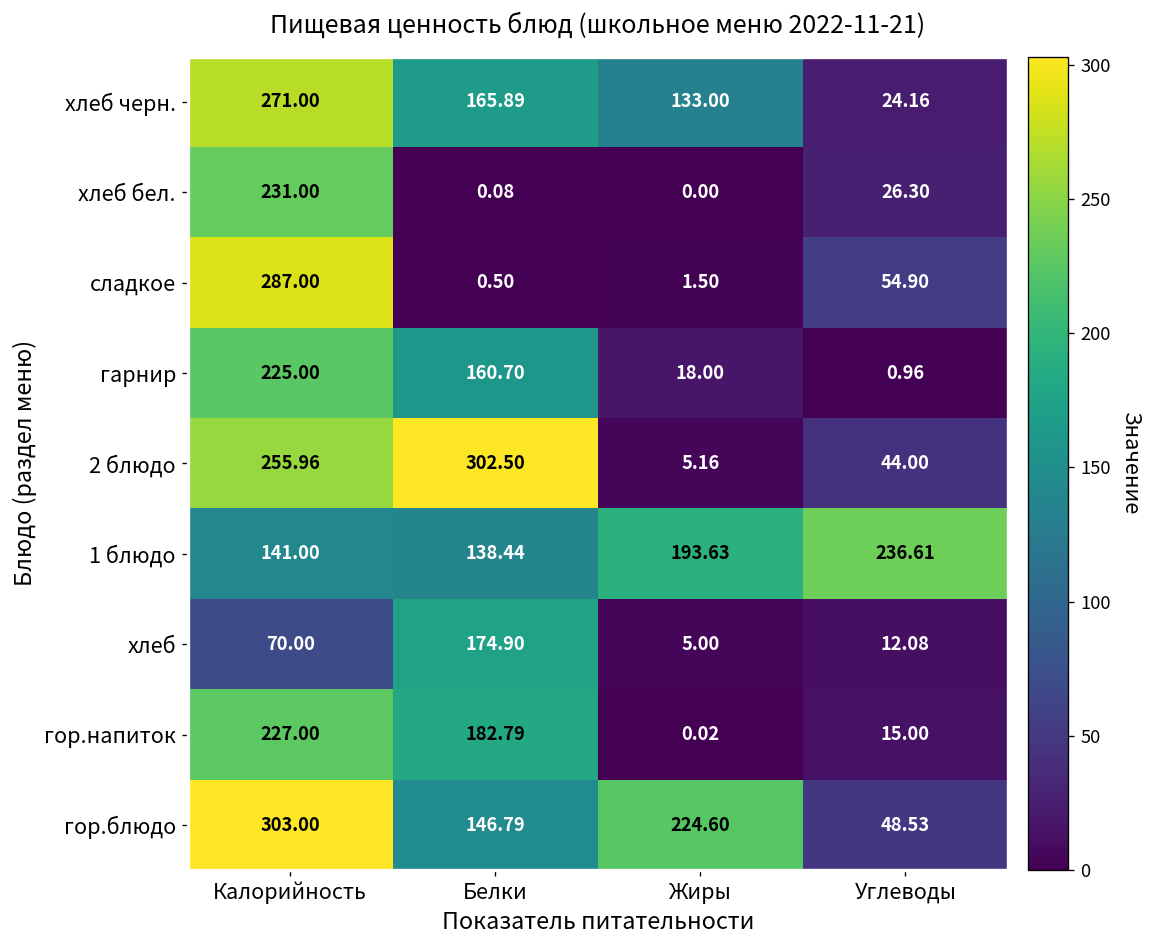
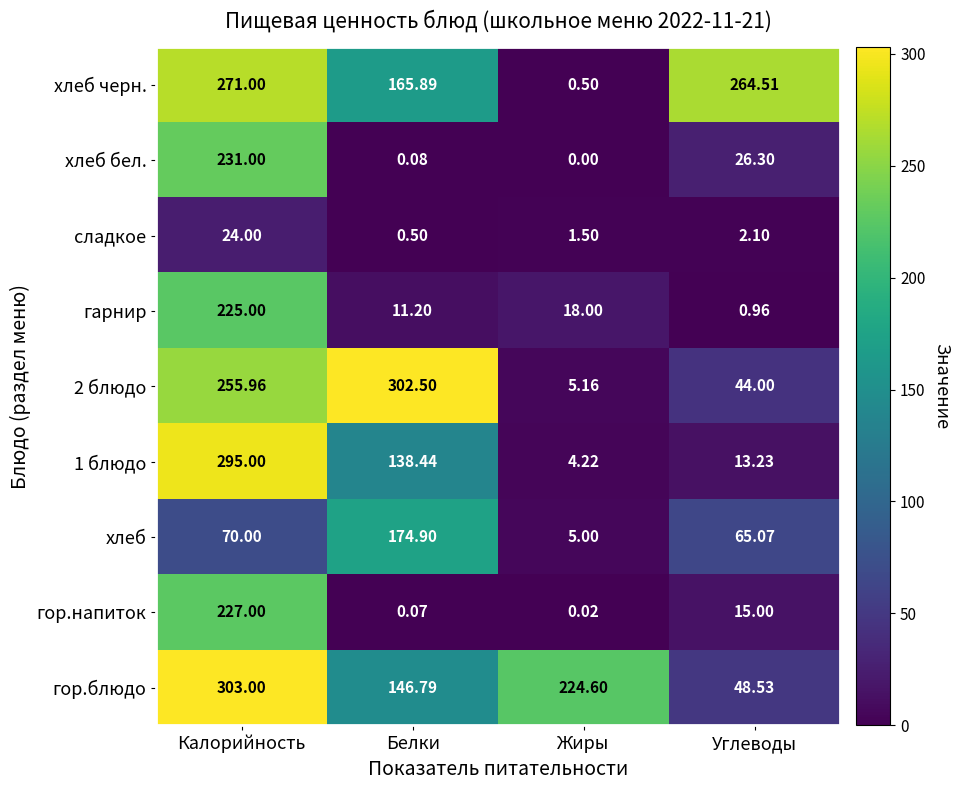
  {
    "хлеб черн.": {
      "Калорийность": 271.00,
      "Белки": 165.89,
-     "Жиры": 133.00,
-     "Углеводы": 24.16
+     "Жиры": 0.50,
+     "Углеводы": 264.51
    },
    "хлеб бел.": {
      "Калорийность": 231.00,
      "Белки": 0.08,
      "Жиры": 0.00,
      "Углеводы": 26.30
    },
    "сладкое": {
-     "Калорийность": 287.00,
+     "Калорийность": 24.00,
      "Белки": 0.50,
      "Жиры": 1.50,
-     "Углеводы": 54.90
+     "Углеводы": 2.10
    },
    "гарнир": {
      "Калорийность": 225.00,
-     "Белки": 160.70,
+     "Белки": 11.20,
      "Жиры": 18.00,
      "Углеводы": 0.96
    },
    "2 блюдо": {
      "Калорийность": 255.96,
      "Белки": 302.50,
      "Жиры": 5.16,
      "Углеводы": 44.00
    },
    "1 блюдо": {
-     "Калорийность": 141.00,
+     "Калорийность": 295.00,
      "Белки": 138.44,
-     "Жиры": 193.63,
-     "Углеводы": 236.61
+     "Жиры": 4.22,
+     "Углеводы": 13.23
    },
    "хлеб": {
      "Калорийность": 70.00,
      "Белки": 174.90,
      "Жиры": 5.00,
-     "Углеводы": 12.08
+     "Углеводы": 65.07
    },
    "гор.напиток": {
      "Калорийность": 227.00,
-     "Белки": 182.79,
+     "Белки": 0.07,
      "Жиры": 0.02,
      "Углеводы": 15.00
    },
    "гор.блюдо": {
      "Калорийность": 303.00,
      "Белки": 146.79,
      "Жиры": 224.60,
      "Углеводы": 48.53
    }
  }
